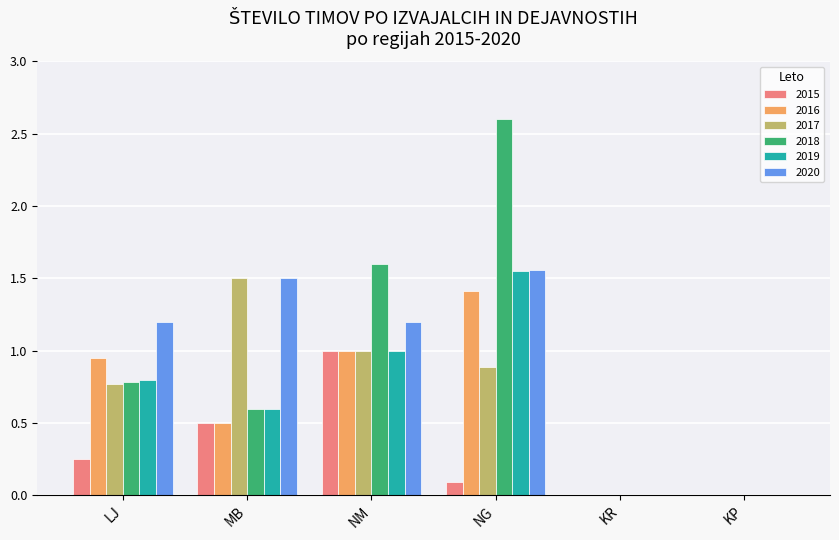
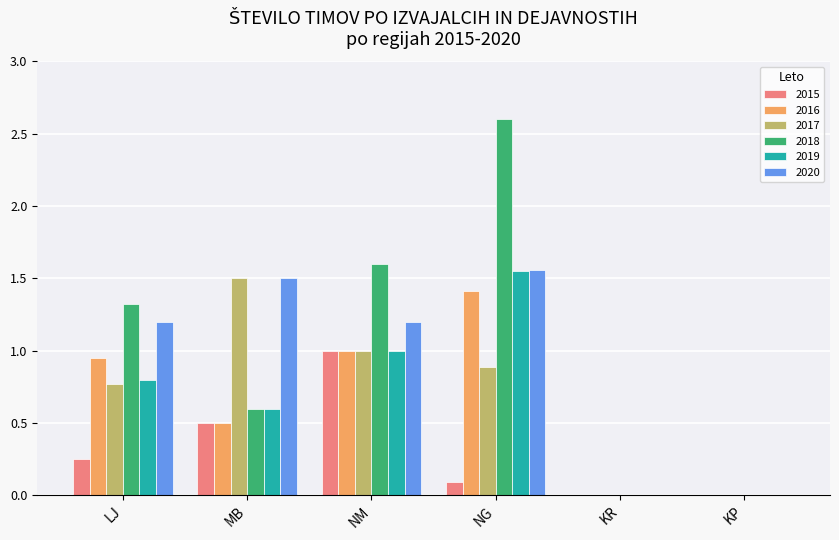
  {
    "2018": {
-     "LJ": 0.78,
+     "LJ": 1.32,
      "MB": 0.60,
      "NM": 1.60,
      "NG": 2.60,
      "KR": 0.00,
      "KP": 0.00
    },
    "2019": {
      "LJ": 0.80,
      "MB": 0.60,
      "NM": 1.00,
      "NG": 1.55,
      "KR": 0.00,
      "KP": 0.00
    },
    "2020": {
      "LJ": 1.20,
      "MB": 1.50,
      "NM": 1.20,
      "NG": 1.56,
      "KR": 0.00,
      "KP": 0.00
    }
  }
